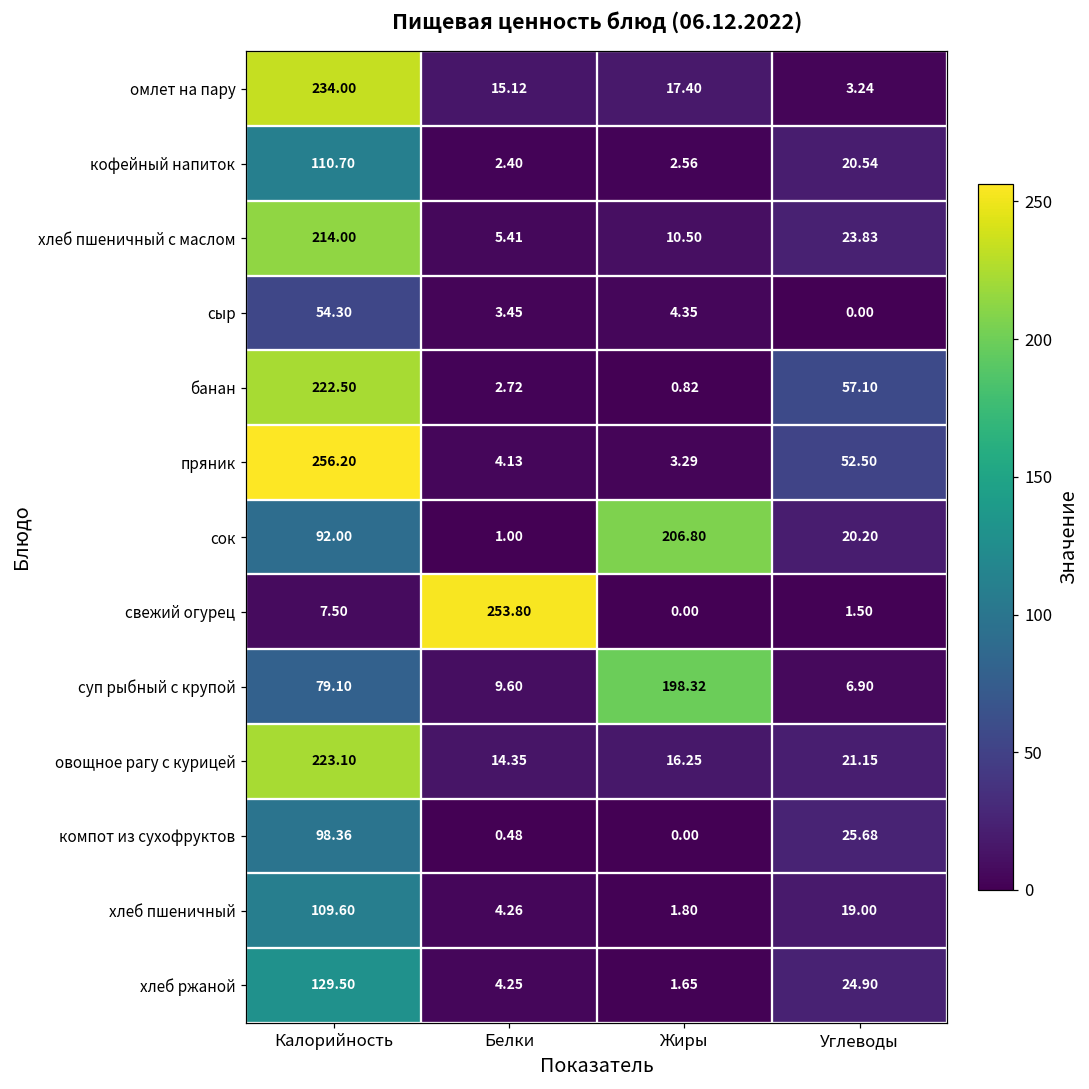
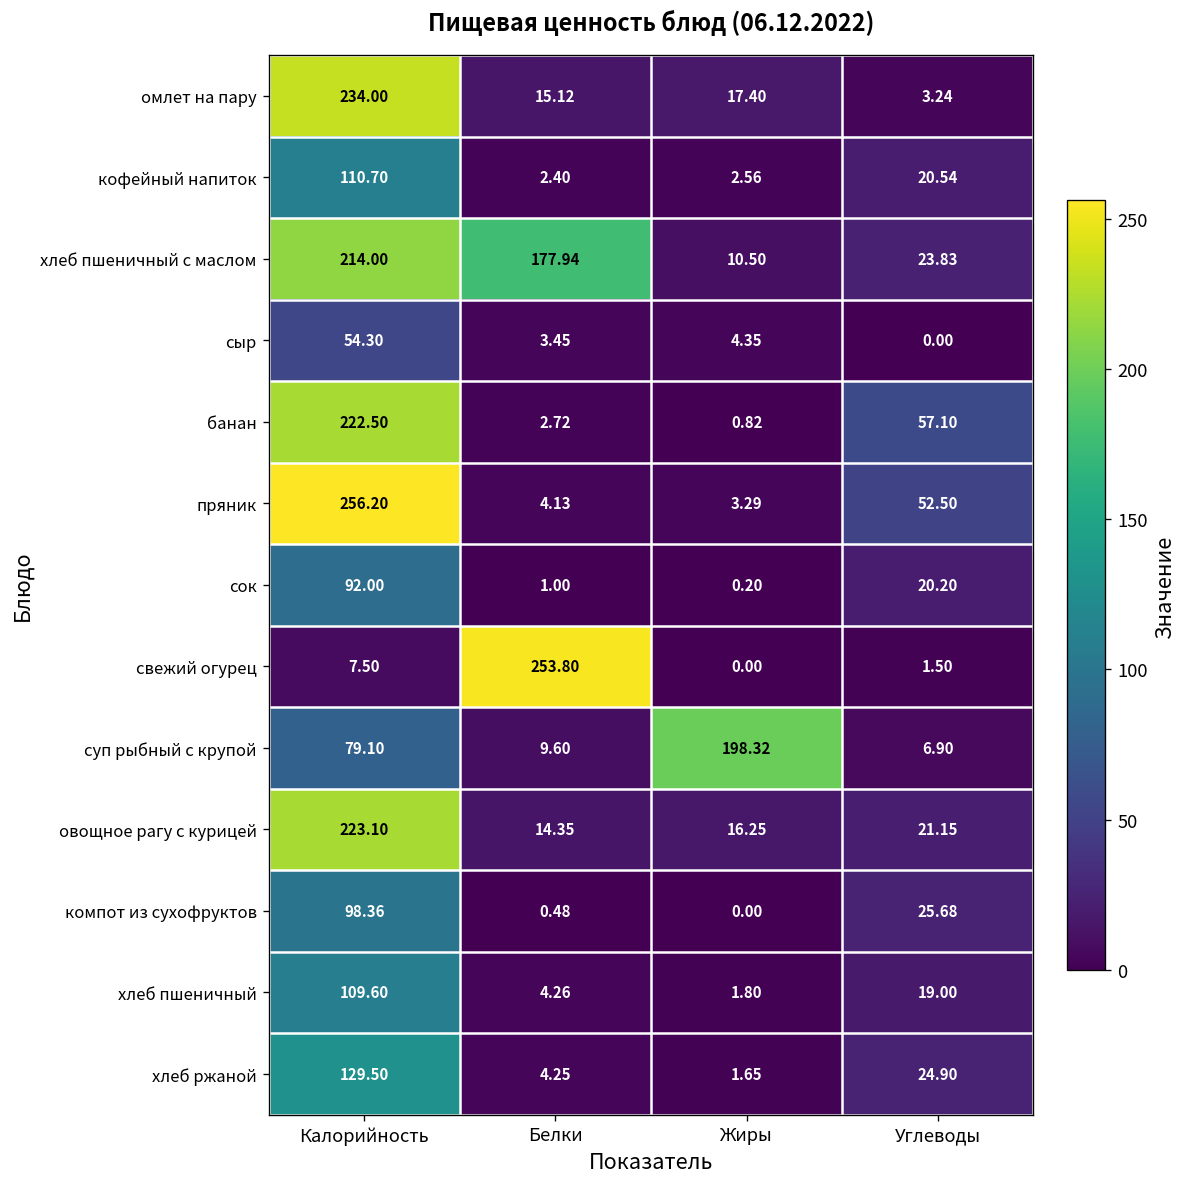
  {
    "омлет на пару": {
      "Калорийность": 234.00,
      "Белки": 15.12,
      "Жиры": 17.40,
      "Углеводы": 3.24
    },
    "кофейный напиток": {
      "Калорийность": 110.70,
      "Белки": 2.40,
      "Жиры": 2.56,
      "Углеводы": 20.54
    },
    "хлеб пшеничный с маслом": {
      "Калорийность": 214.00,
-     "Белки": 5.41,
+     "Белки": 177.94,
      "Жиры": 10.50,
      "Углеводы": 23.83
    },
    "сыр": {
      "Калорийность": 54.30,
      "Белки": 3.45,
      "Жиры": 4.35,
      "Углеводы": 0.00
    },
    "банан": {
      "Калорийность": 222.50,
      "Белки": 2.72,
      "Жиры": 0.82,
      "Углеводы": 57.10
    },
    "пряник": {
      "Калорийность": 256.20,
      "Белки": 4.13,
      "Жиры": 3.29,
      "Углеводы": 52.50
    },
    "сок": {
      "Калорийность": 92.00,
      "Белки": 1.00,
-     "Жиры": 206.80,
+     "Жиры": 0.20,
      "Углеводы": 20.20
    },
    "свежий огурец": {
      "Калорийность": 7.50,
      "Белки": 253.80,
      "Жиры": 0.00,
      "Углеводы": 1.50
    },
    "суп рыбный с крупой": {
      "Калорийность": 79.10,
      "Белки": 9.60,
      "Жиры": 198.32,
      "Углеводы": 6.90
    },
    "овощное рагу с курицей": {
      "Калорийность": 223.10,
      "Белки": 14.35,
      "Жиры": 16.25,
      "Углеводы": 21.15
    },
    "компот из сухофруктов": {
      "Калорийность": 98.36,
      "Белки": 0.48,
      "Жиры": 0.00,
      "Углеводы": 25.68
    },
    "хлеб пшеничный": {
      "Калорийность": 109.60,
      "Белки": 4.26,
      "Жиры": 1.80,
      "Углеводы": 19.00
    },
    "хлеб ржаной": {
      "Калорийность": 129.50,
      "Белки": 4.25,
      "Жиры": 1.65,
      "Углеводы": 24.90
    }
  }
